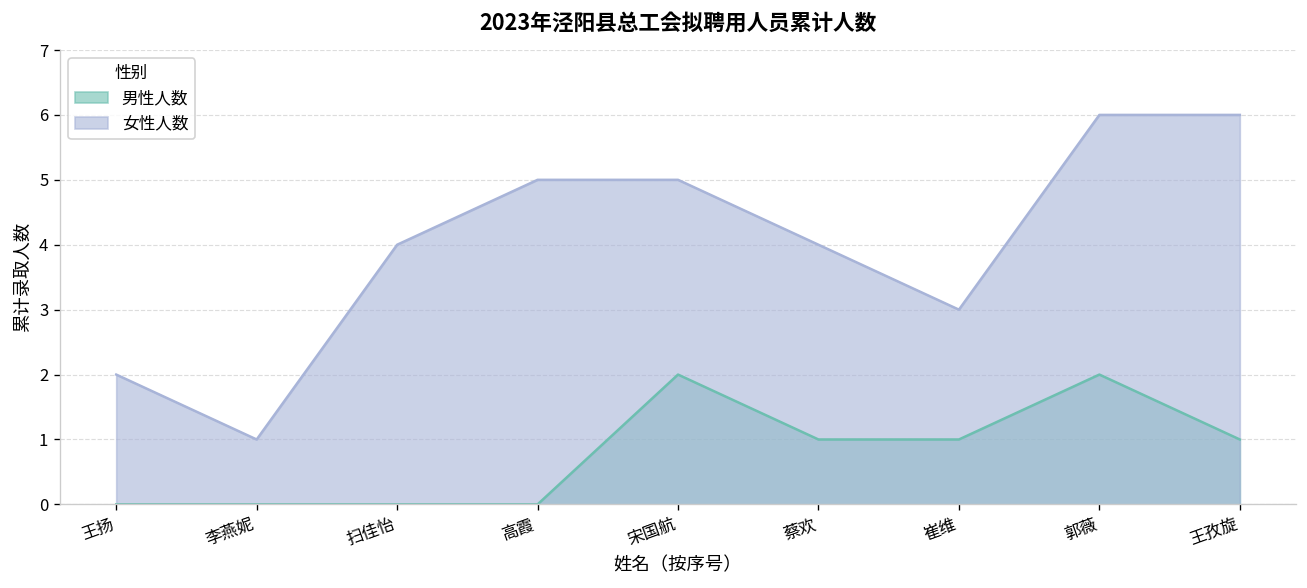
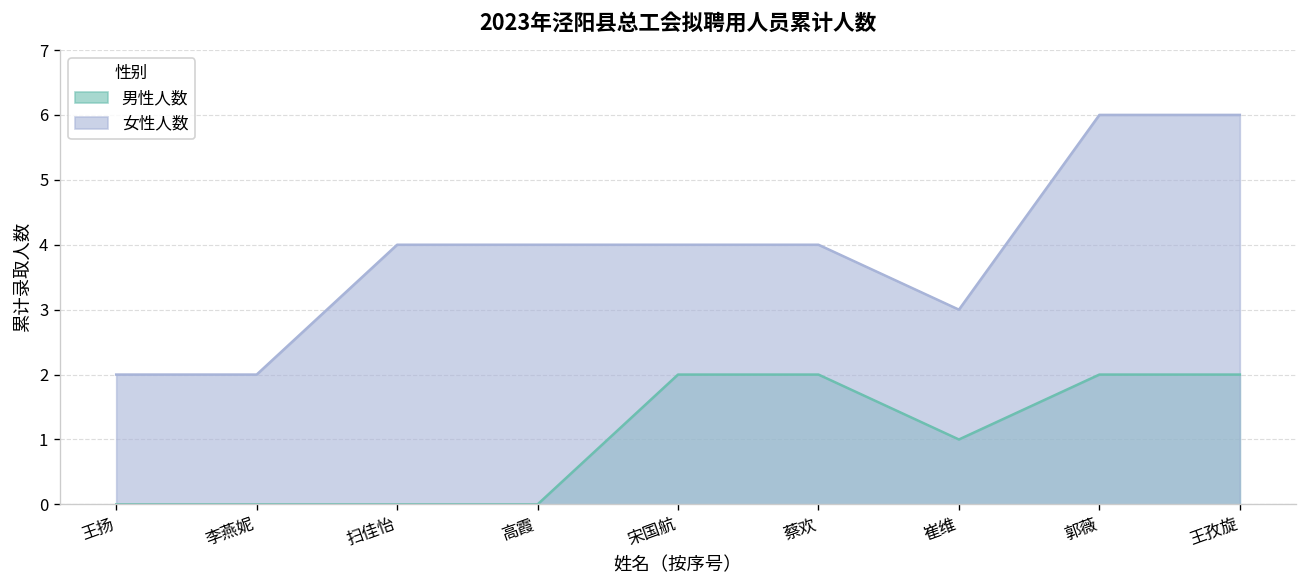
  {
    "男性人数": {
      "王扬": 0,
      "李燕妮": 0,
      "扫佳怡": 0,
      "高霞": 0,
      "宋国航": 2,
-     "蔡欢": 1,
+     "蔡欢": 2,
      "崔维": 1,
      "郭薇": 2,
-     "王孜旋": 1
+     "王孜旋": 2
    },
    "女性人数": {
      "王扬": 2,
-     "李燕妮": 1,
+     "李燕妮": 2,
      "扫佳怡": 4,
-     "高霞": 5,
-     "宋国航": 5,
+     "高霞": 4,
+     "宋国航": 4,
      "蔡欢": 4,
      "崔维": 3,
      "郭薇": 6,
      "王孜旋": 6
    }
  }
